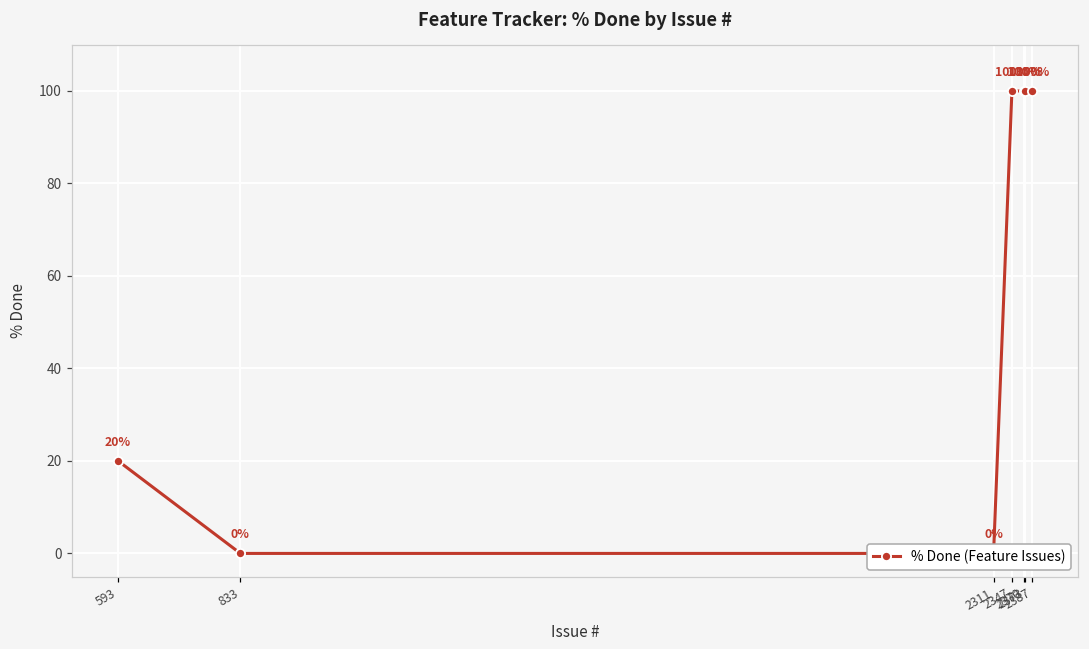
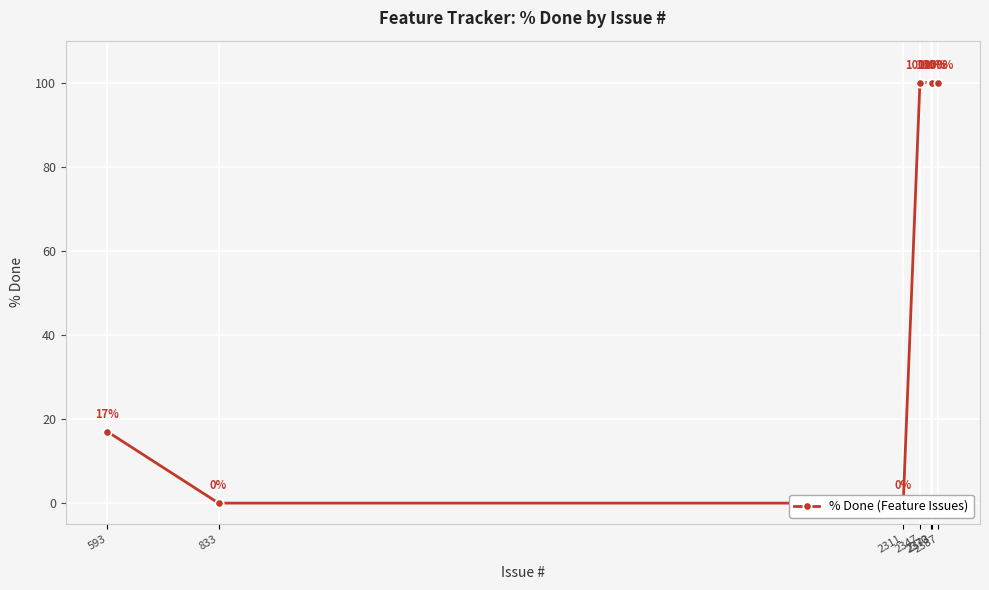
  {
-   "593": "20%",
+   "593": "17%",
    "833": "0%"
  }
